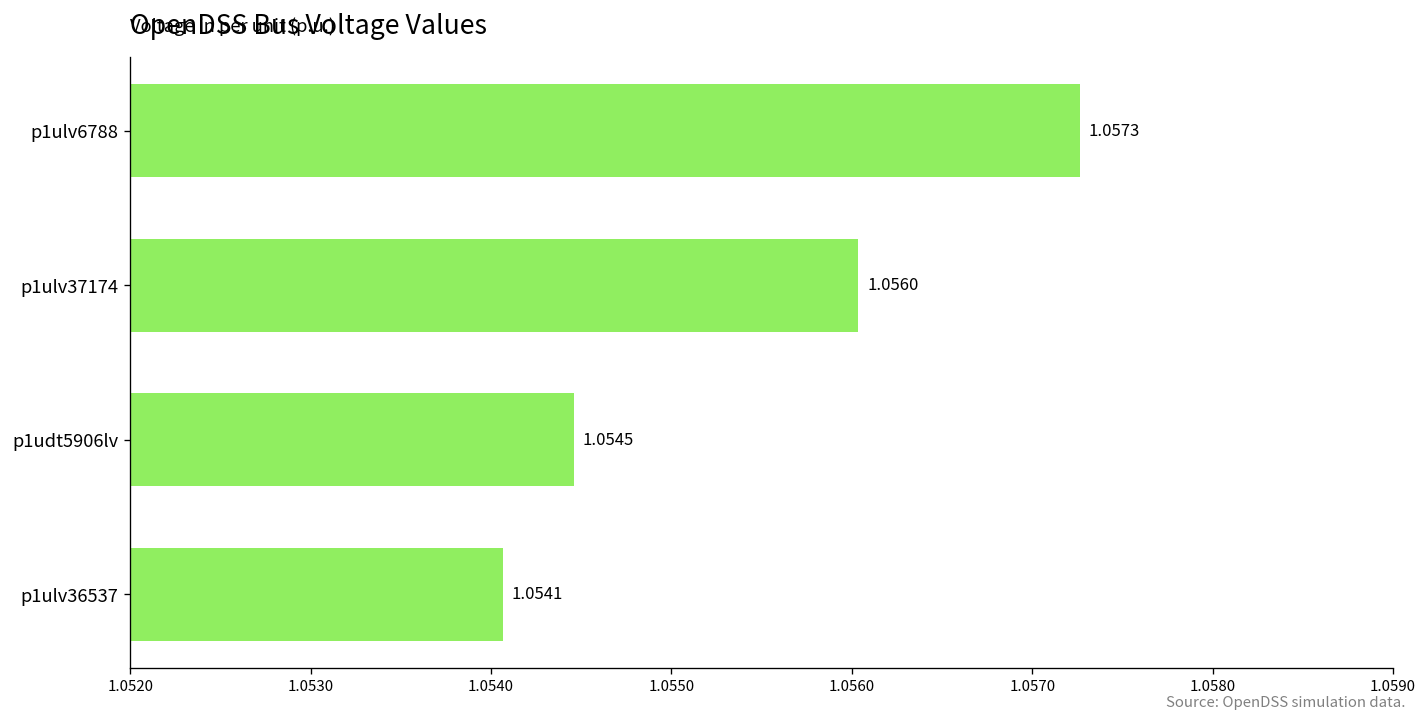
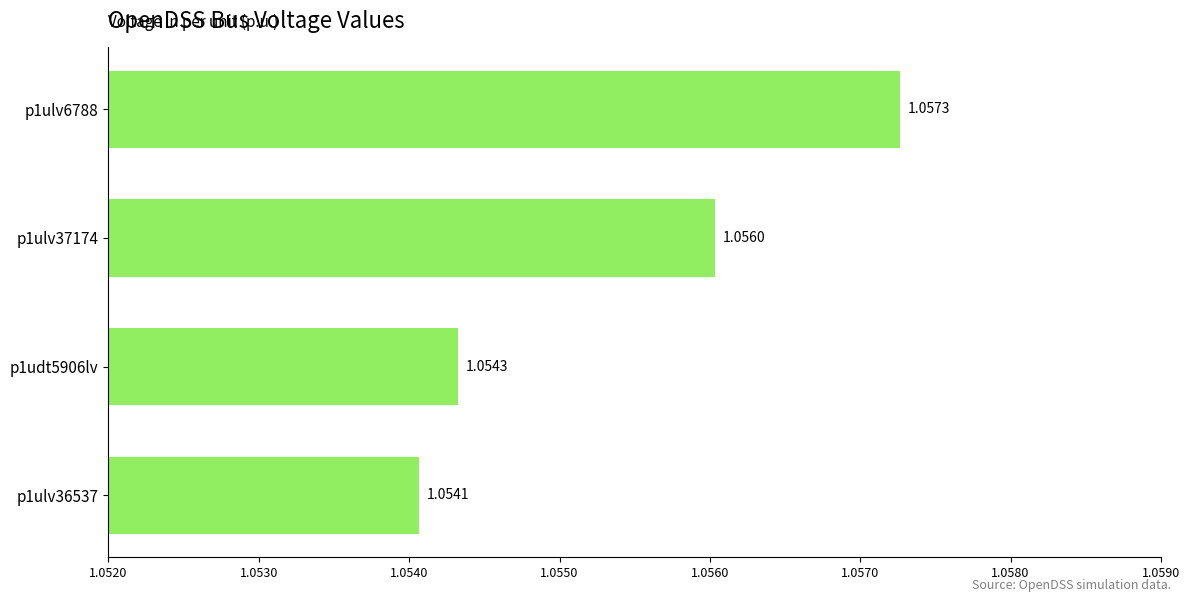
  {
    "p1ulv6788": 1.0573,
    "p1ulv37174": 1.0560,
-   "p1udt5906lv": 1.0545,
+   "p1udt5906lv": 1.0543,
    "p1ulv36537": 1.0541
  }
